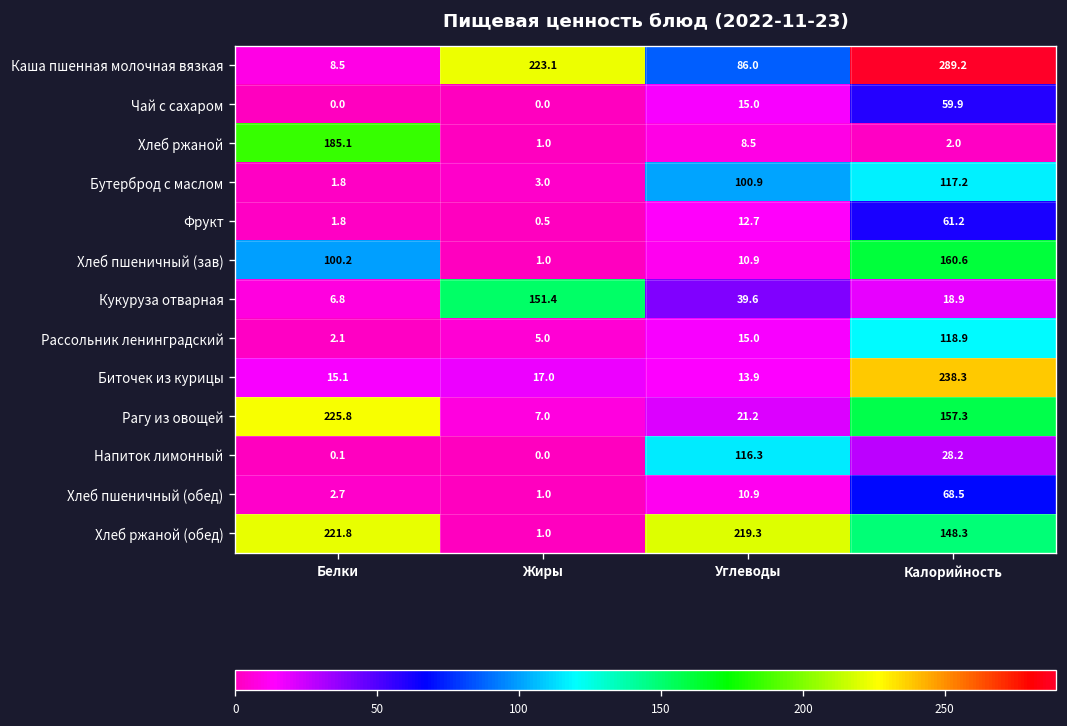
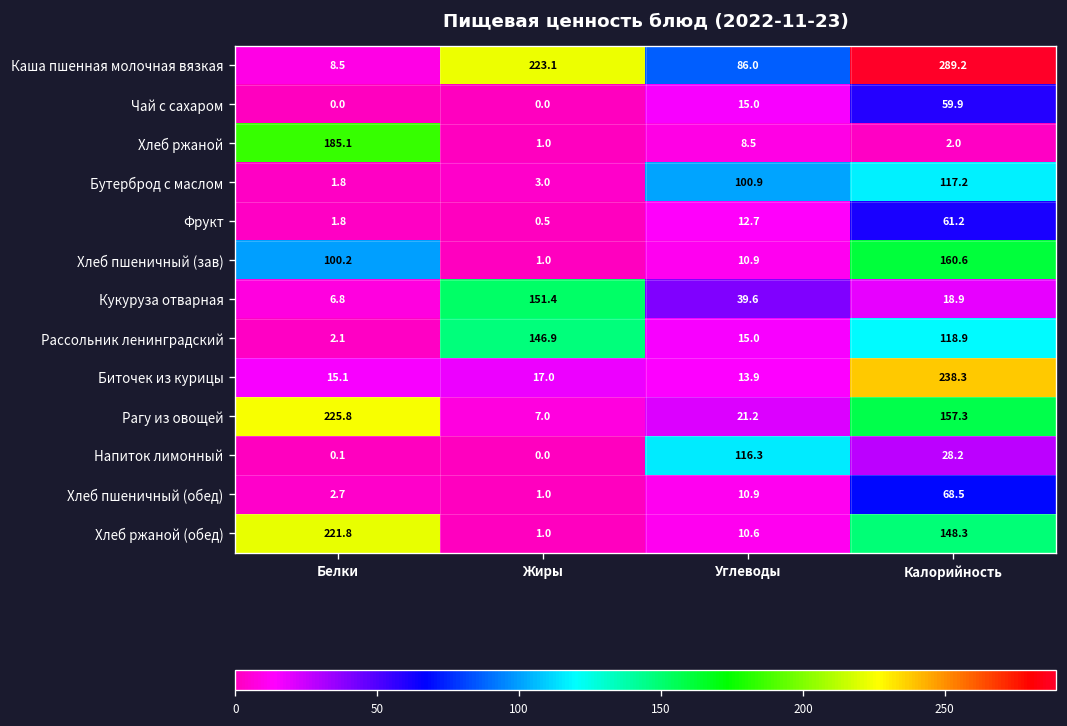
  {
    "Каша пшенная молочная вязкая": {
      "Белки": 8.5,
      "Жиры": 223.1,
      "Углеводы": 86.0,
      "Калорийность": 289.2
    },
    "Чай с сахаром": {
      "Белки": 0.0,
      "Жиры": 0.0,
      "Углеводы": 15.0,
      "Калорийность": 59.9
    },
    "Хлеб ржаной": {
      "Белки": 185.1,
      "Жиры": 1.0,
      "Углеводы": 8.5,
      "Калорийность": 2.0
    },
    "Бутерброд с маслом": {
      "Белки": 1.8,
      "Жиры": 3.0,
      "Углеводы": 100.9,
      "Калорийность": 117.2
    },
    "Фрукт": {
      "Белки": 1.8,
      "Жиры": 0.5,
      "Углеводы": 12.7,
      "Калорийность": 61.2
    },
    "Хлеб пшеничный (зав)": {
      "Белки": 100.2,
      "Жиры": 1.0,
      "Углеводы": 10.9,
      "Калорийность": 160.6
    },
    "Кукуруза отварная": {
      "Белки": 6.8,
      "Жиры": 151.4,
      "Углеводы": 39.6,
      "Калорийность": 18.9
    },
    "Рассольник ленинградский": {
      "Белки": 2.1,
-     "Жиры": 5.0,
+     "Жиры": 146.9,
      "Углеводы": 15.0,
      "Калорийность": 118.9
    },
    "Биточек из курицы": {
      "Белки": 15.1,
      "Жиры": 17.0,
      "Углеводы": 13.9,
      "Калорийность": 238.3
    },
    "Рагу из овощей": {
      "Белки": 225.8,
      "Жиры": 7.0,
      "Углеводы": 21.2,
      "Калорийность": 157.3
    },
    "Напиток лимонный": {
      "Белки": 0.1,
      "Жиры": 0.0,
      "Углеводы": 116.3,
      "Калорийность": 28.2
    },
    "Хлеб пшеничный (обед)": {
      "Белки": 2.7,
      "Жиры": 1.0,
      "Углеводы": 10.9,
      "Калорийность": 68.5
    },
    "Хлеб ржаной (обед)": {
      "Белки": 221.8,
      "Жиры": 1.0,
-     "Углеводы": 219.3,
+     "Углеводы": 10.6,
      "Калорийность": 148.3
    }
  }
